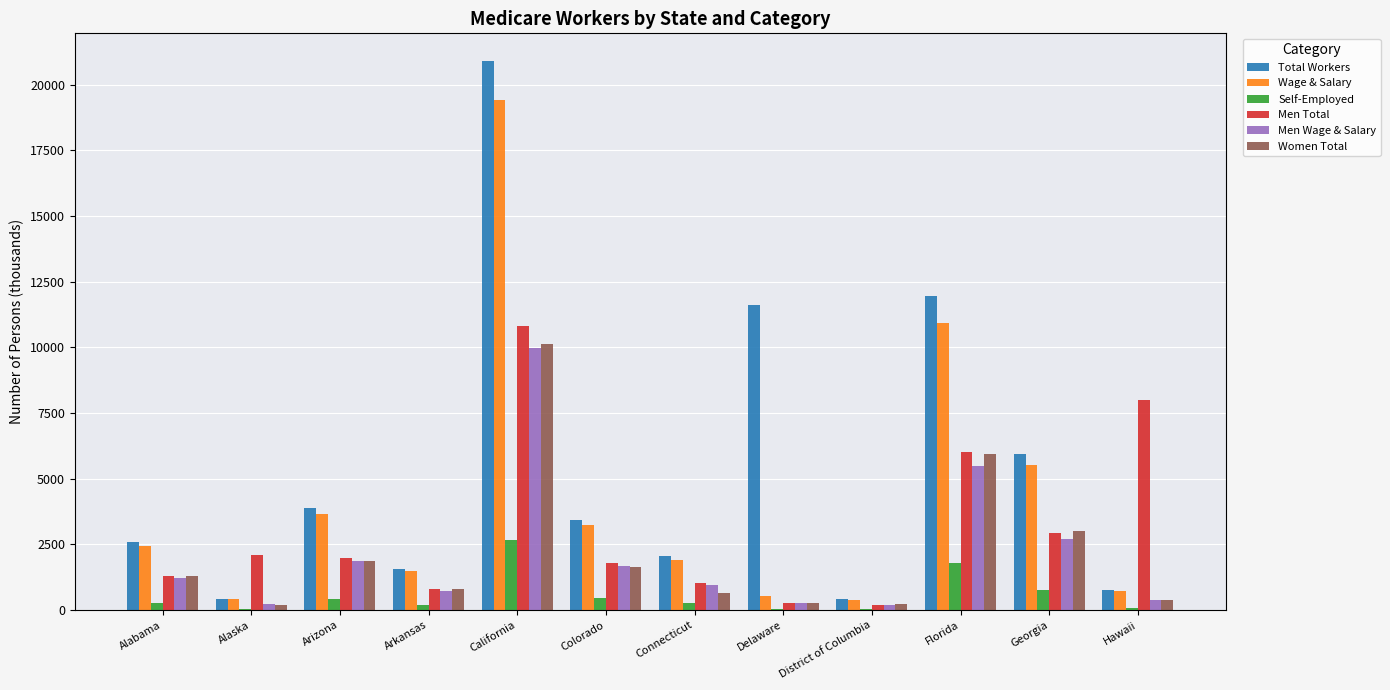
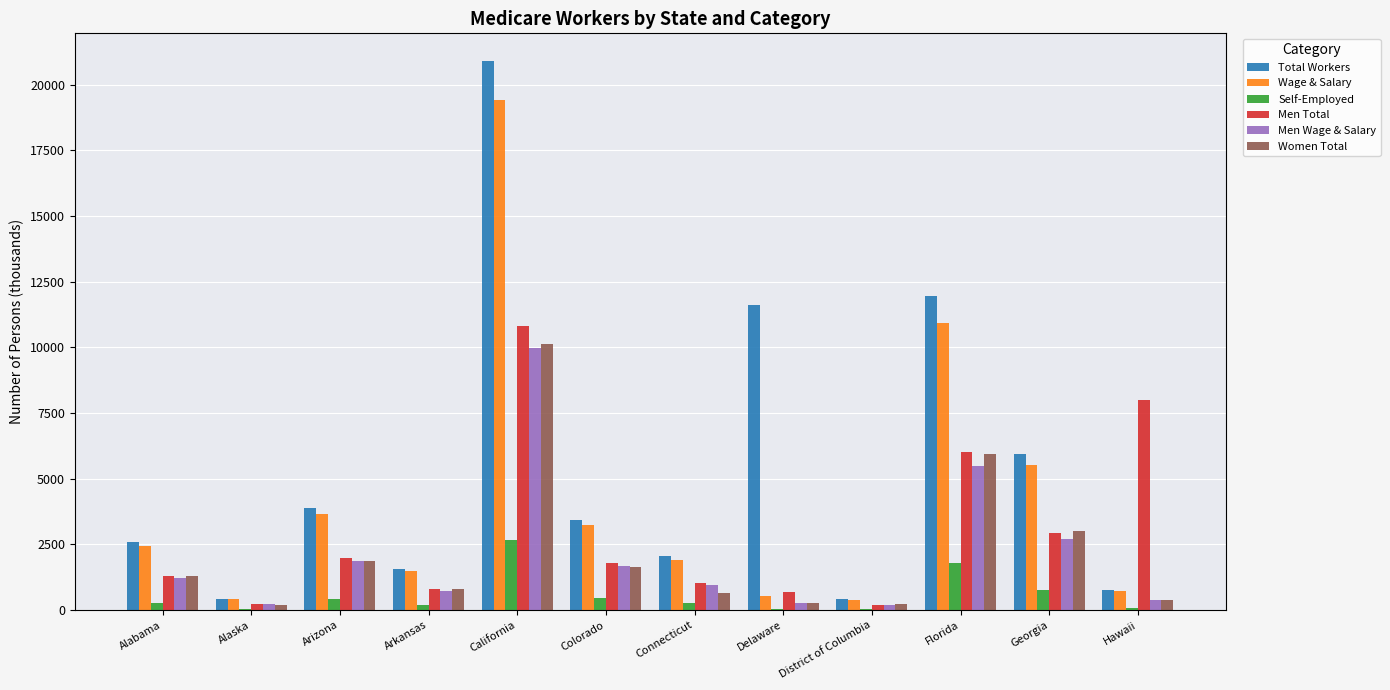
  {
    "Total Workers": {
      "Alabama": 2600,
      "Alaska": 400,
      "Arizona": 3900,
      "Arkansas": 1600,
      "California": 20900,
      "Colorado": 3400,
      "Connecticut": 2100,
      "Delaware": 11600,
      "District of Columbia": 400,
      "Florida": 12000,
      "Georgia": 5900,
      "Hawaii": 800
    },
    "Wage & Salary": {
      "Alabama": 2400,
      "Alaska": 400,
      "Arizona": 3600,
      "Arkansas": 1500,
      "California": 19400,
      "Colorado": 3200,
      "Connecticut": 1900,
      "Delaware": 500,
      "District of Columbia": 400,
      "Florida": 10900,
      "Georgia": 5500,
      "Hawaii": 700
    },
    "Self-Employed": {
      "Alabama": 300,
      "Arizona": 400,
      "Arkansas": 200,
      "California": 2700,
      "Colorado": 400,
      "Connecticut": 300,
      "Florida": 1800,
      "Georgia": 800
    },
    "Men Total": {
      "Alabama": 1300,
-     "Alaska": 2100,
+     "Alaska": 200,
      "Arizona": 2000,
      "Arkansas": 800,
      "California": 10800,
      "Colorado": 1800,
      "Connecticut": 1000,
-     "Delaware": 300,
+     "Delaware": 700,
      "District of Columbia": 200,
      "Florida": 6000,
      "Georgia": 2900,
      "Hawaii": 8000
    },
    "Men Wage & Salary": {
      "Alabama": 1200,
      "Alaska": 200,
      "Arizona": 1900,
      "Arkansas": 700,
      "California": 10000,
      "Colorado": 1700,
      "Connecticut": 1000,
      "Delaware": 300,
      "District of Columbia": 200,
      "Florida": 5500,
      "Georgia": 2700,
      "Hawaii": 400
    },
    "Women Total": {
      "Alabama": 1300,
      "Alaska": 200,
      "Arizona": 1900,
      "Arkansas": 800,
      "California": 10100,
      "Colorado": 1600,
      "Connecticut": 700,
      "Delaware": 300,
      "District of Columbia": 200,
      "Florida": 5900,
      "Georgia": 3000,
      "Hawaii": 400
    }
  }
